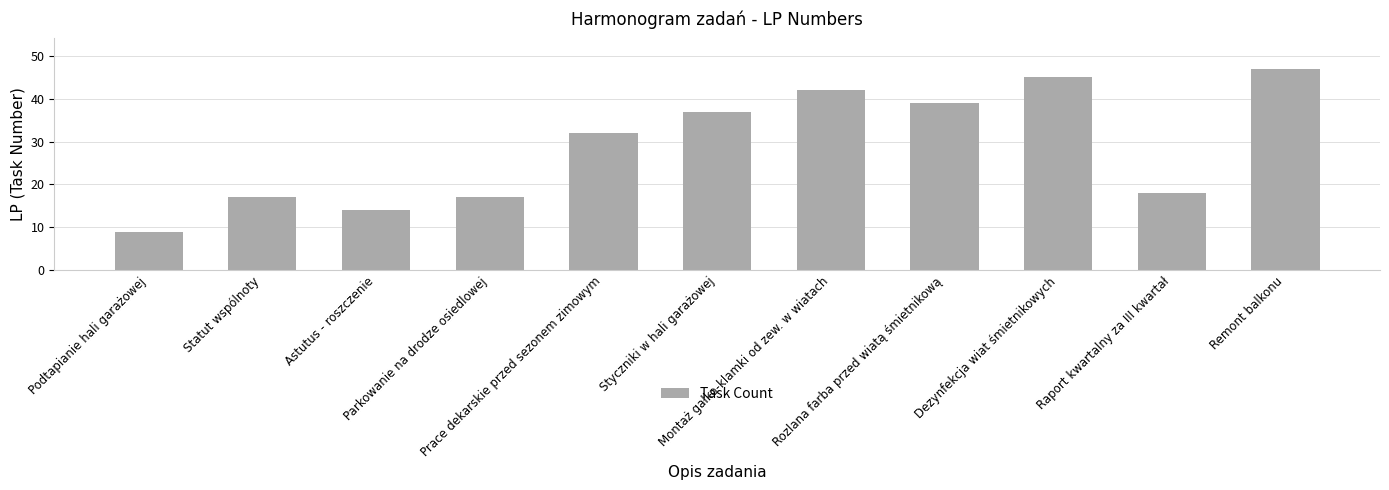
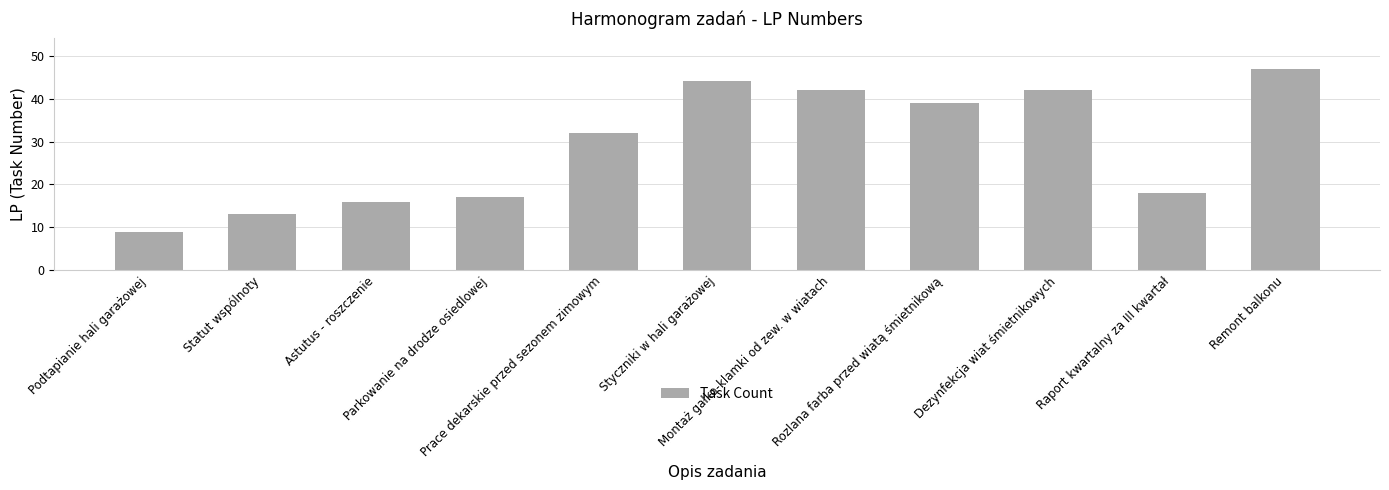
  {
    "Podtapianie hali garażowej": 9,
-   "Statut wspólnoty": 17,
-   "Astutus - roszczenie": 14,
+   "Statut wspólnoty": 13,
+   "Astutus - roszczenie": 16,
    "Parkowanie na drodze osiedlowej": 17,
    "Prace dekarskie przed sezonem zimowym": 32,
-   "Styczniki w hali garażowej": 37,
+   "Styczniki w hali garażowej": 44,
    "Montaż gałko-klamki od zew. w wiatach": 42,
    "Rozlana farba przed wiatą śmietnikową": 39,
-   "Dezynfekcja wiat śmietnikowych": 45,
+   "Dezynfekcja wiat śmietnikowych": 42,
    "Raport kwartalny za III kwartał": 18,
    "Remont balkonu": 47
  }
